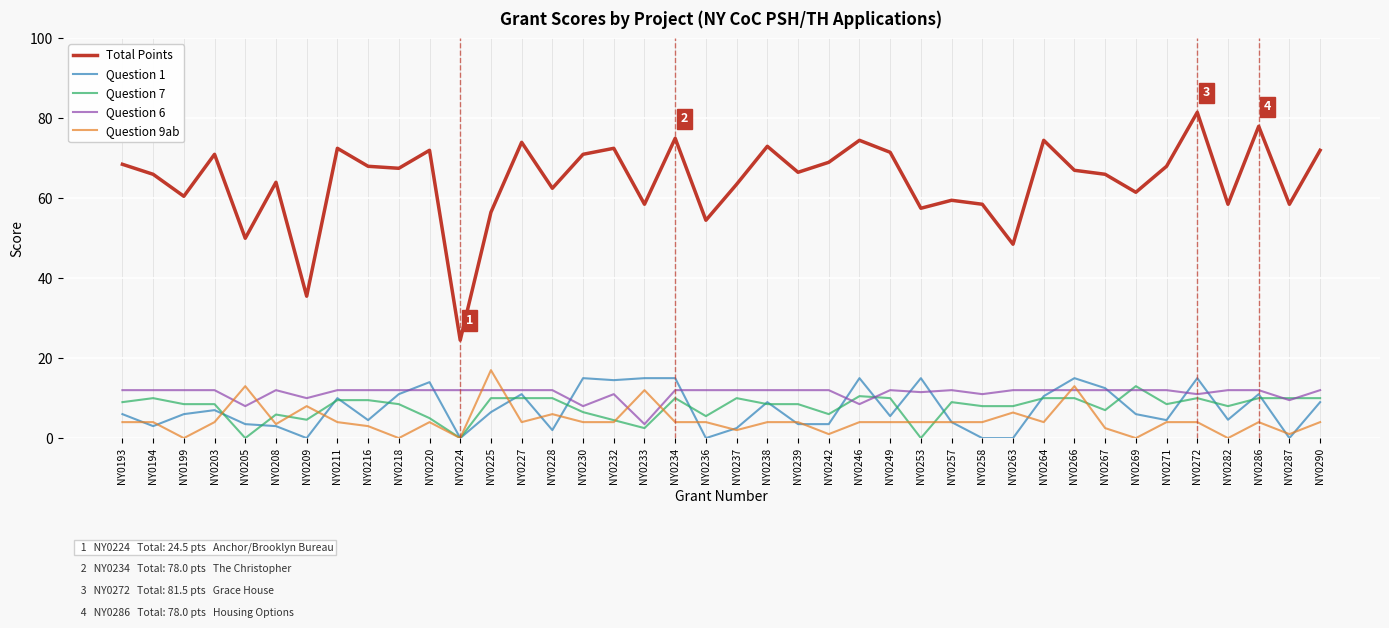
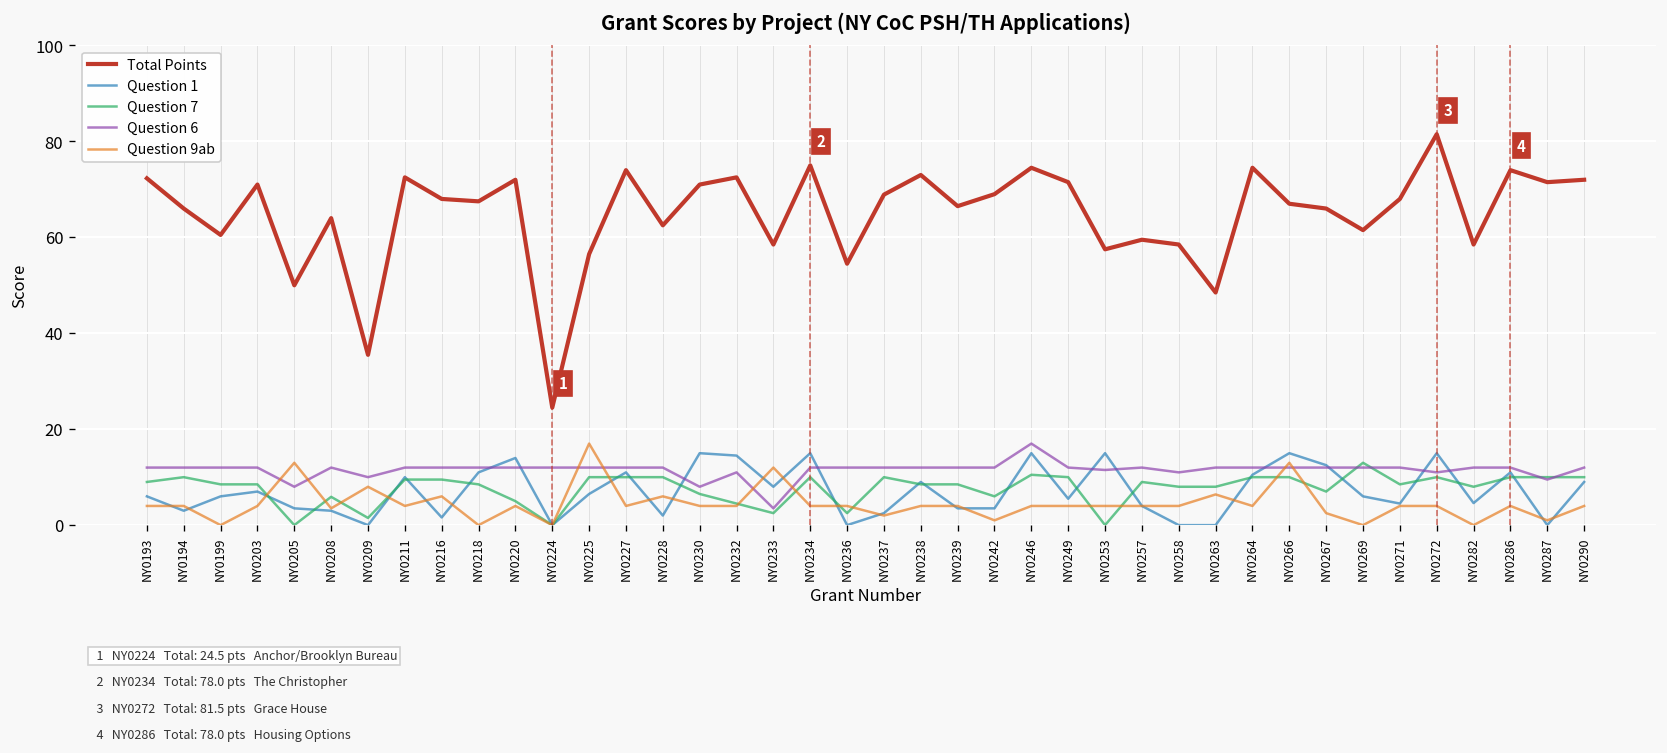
  {
    "Total Points": {
-     "NY0193": 69,
+     "NY0193": 72,
      "NY0194": 66,
      "NY0199": 61,
      "NY0203": 71,
      "NY0205": 50,
      "NY0208": 64,
      "NY0209": 36,
      "NY0211": 73,
      "NY0216": 68,
      "NY0218": 68,
      "NY0220": 72,
      "NY0225": 57,
      "NY0227": 74,
      "NY0228": 63,
      "NY0230": 71,
      "NY0232": 73,
      "NY0233": 59,
      "NY0236": 55,
-     "NY0237": 64,
+     "NY0237": 69,
      "NY0238": 73,
      "NY0239": 67,
      "NY0242": 69,
      "NY0246": 75,
      "NY0249": 72,
      "NY0253": 58,
      "NY0257": 60,
      "NY0258": 59,
      "NY0263": 49,
      "NY0264": 75,
      "NY0266": 67,
      "NY0267": 66,
      "NY0269": 62,
      "NY0271": 68,
      "NY0282": 59,
-     "NY0286": 78,
-     "NY0287": 59,
+     "NY0286": 74,
+     "NY0287": 72,
      "NY0290": 72
    },
    "Question 1": {
      "NY0193": 6,
      "NY0194": 3,
      "NY0199": 6,
      "NY0203": 7,
      "NY0205": 4,
      "NY0209": 0,
-     "NY0216": 5,
+     "NY0216": 2,
      "NY0218": 11,
      "NY0220": 14,
      "NY0225": 7,
      "NY0227": 11,
      "NY0228": 2,
      "NY0230": 15,
      "NY0232": 15,
-     "NY0233": 15,
+     "NY0233": 8,
      "NY0234": 15,
      "NY0236": 0,
      "NY0242": 4,
      "NY0246": 15,
      "NY0249": 6,
      "NY0253": 15,
      "NY0258": 0,
      "NY0263": 0,
      "NY0266": 15,
      "NY0269": 6,
      "NY0272": 15,
      "NY0282": 5,
      "NY0286": 11,
      "NY0287": 0,
      "NY0290": 9
    },
    "Question 7": {
      "NY0193": 9,
      "NY0194": 10,
      "NY0199": 9,
      "NY0203": 9,
      "NY0205": 0,
      "NY0208": 6,
-     "NY0209": 5,
+     "NY0209": 2,
      "NY0216": 10,
      "NY0218": 9,
      "NY0220": 5,
      "NY0225": 10,
      "NY0227": 10,
      "NY0228": 10,
      "NY0230": 7,
      "NY0233": 3,
      "NY0234": 10,
-     "NY0236": 6,
+     "NY0236": 3,
      "NY0237": 10,
      "NY0239": 9,
      "NY0242": 6,
      "NY0246": 11,
      "NY0249": 10,
      "NY0253": 0,
      "NY0257": 9,
      "NY0258": 8,
      "NY0263": 8,
      "NY0266": 10,
      "NY0267": 7,
      "NY0269": 13,
      "NY0271": 9,
      "NY0272": 10,
      "NY0282": 8,
      "NY0286": 10,
      "NY0290": 10
    },
    "Question 6": {
      "NY0193": 12,
      "NY0194": 12,
      "NY0199": 12,
      "NY0203": 12,
      "NY0205": 8,
      "NY0208": 12,
      "NY0209": 10,
      "NY0211": 12,
      "NY0216": 12,
      "NY0218": 12,
      "NY0220": 12,
      "NY0224": 12,
      "NY0225": 12,
      "NY0227": 12,
      "NY0228": 12,
      "NY0230": 8,
      "NY0232": 11,
      "NY0233": 4,
      "NY0234": 12,
      "NY0236": 12,
      "NY0237": 12,
      "NY0238": 12,
      "NY0239": 12,
      "NY0242": 12,
-     "NY0246": 9,
+     "NY0246": 17,
      "NY0249": 12,
      "NY0253": 12,
      "NY0257": 12,
      "NY0258": 11,
      "NY0263": 12,
      "NY0264": 12,
      "NY0266": 12,
      "NY0269": 12,
      "NY0271": 12,
      "NY0272": 11,
      "NY0282": 12,
      "NY0286": 12,
      "NY0290": 12
    },
    "Question 9ab": {
      "NY0193": 4,
      "NY0194": 4,
      "NY0199": 0,
      "NY0203": 4,
      "NY0205": 13,
      "NY0209": 8,
      "NY0211": 4,
-     "NY0216": 3,
+     "NY0216": 6,
      "NY0218": 0,
      "NY0220": 4,
      "NY0225": 17,
      "NY0227": 4,
      "NY0228": 6,
      "NY0230": 4,
      "NY0233": 12,
      "NY0234": 4,
      "NY0236": 4,
      "NY0238": 4,
      "NY0242": 1,
      "NY0246": 4,
      "NY0249": 4,
      "NY0253": 4,
      "NY0258": 4,
      "NY0263": 6,
      "NY0264": 4,
      "NY0266": 13,
      "NY0267": 3,
      "NY0269": 0,
      "NY0272": 4,
      "NY0282": 0,
      "NY0286": 4,
      "NY0287": 1,
      "NY0290": 4
    }
  }
